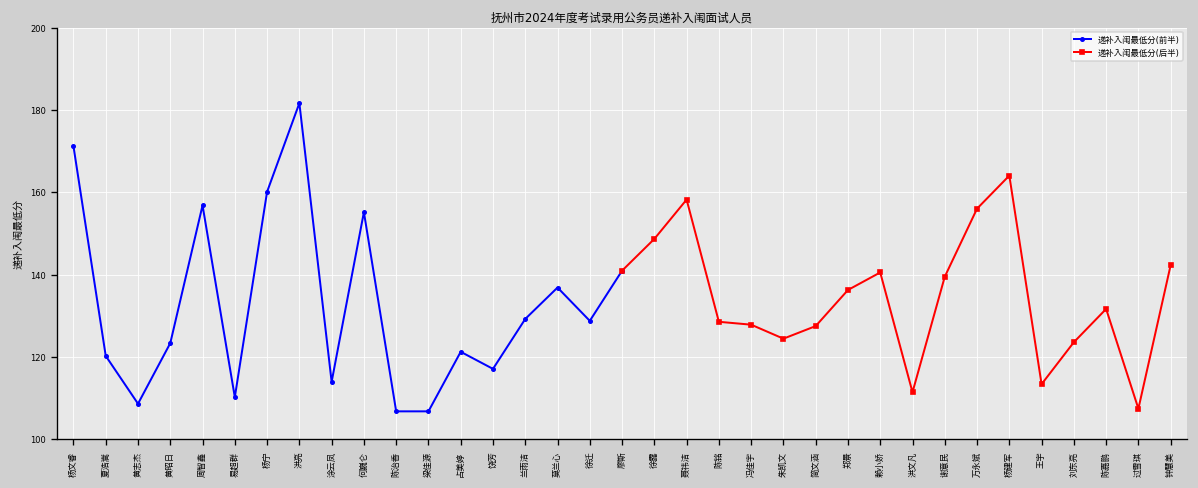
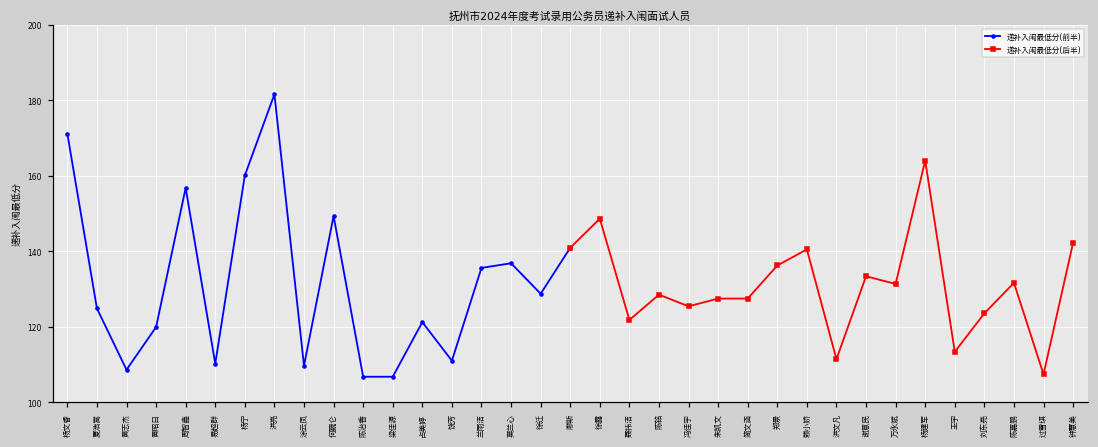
  {
    "递补入闱最低分(前半)": {
      "杨文睿": 171,
-     "夏浩嵩": 120,
+     "夏浩嵩": 125,
      "黄志杰": 109,
-     "黄昭日": 123,
+     "黄昭日": 120,
      "周智鑫": 157,
      "易超群": 110,
      "杨宁": 160,
      "洪亮": 182,
-     "涂云凤": 114,
-     "何巍仑": 155,
+     "涂云凤": 110,
+     "何巍仑": 149,
      "陈治香": 107,
      "梁佳源": 107,
      "占美婷": 121,
-     "饶芳": 117,
-     "兰雨洁": 129,
+     "饶芳": 111,
+     "兰雨洁": 136,
      "莫兰心": 137,
      "徐迁": 129
    },
    "递补入闱最低分(后半)": {
      "徐露": 149,
-     "聂祎洁": 158,
+     "聂祎洁": 122,
      "陈铭": 129,
-     "冯佳宇": 128,
-     "朱凯文": 124,
+     "冯佳宇": 125,
+     "朱凯文": 127,
      "简文涵": 127,
      "郑景": 136,
      "赖小娇": 141,
      "洪文凡": 111,
-     "谢意民": 139,
-     "万永斌": 156,
+     "谢意民": 133,
+     "万永斌": 131,
      "杨建军": 164,
      "王宇": 113,
      "刘东亮": 124,
      "陈嘉鹏": 132,
      "过雪琪": 107,
      "钟慧美": 142
    }
  }
